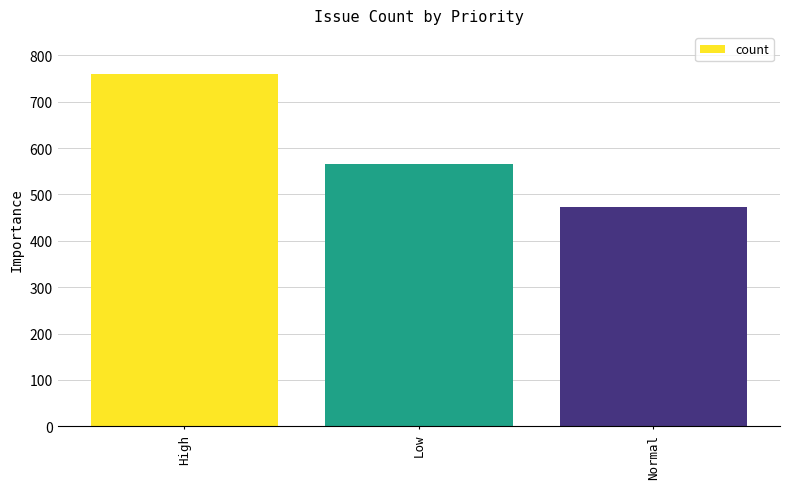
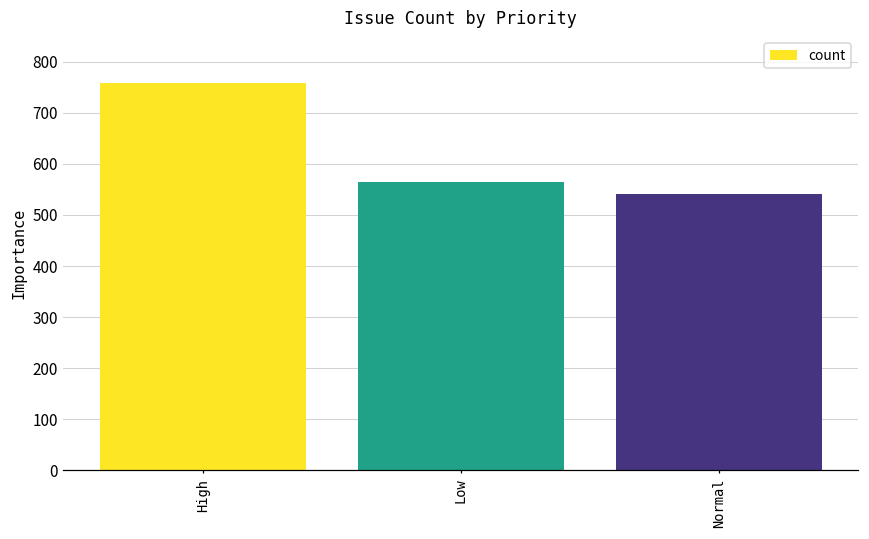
  {
    "High": 760,
    "Low": 570,
-   "Normal": 470
+   "Normal": 540
  }
